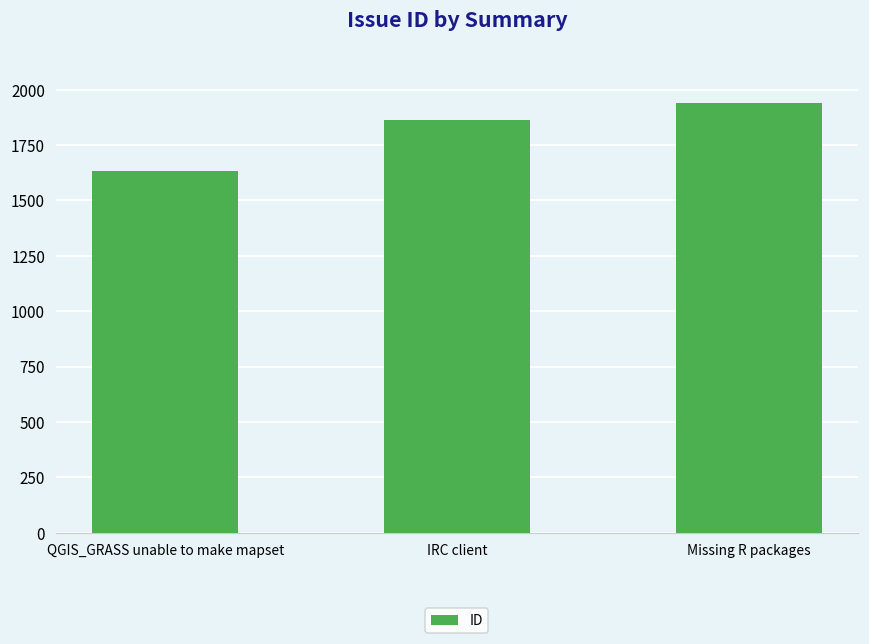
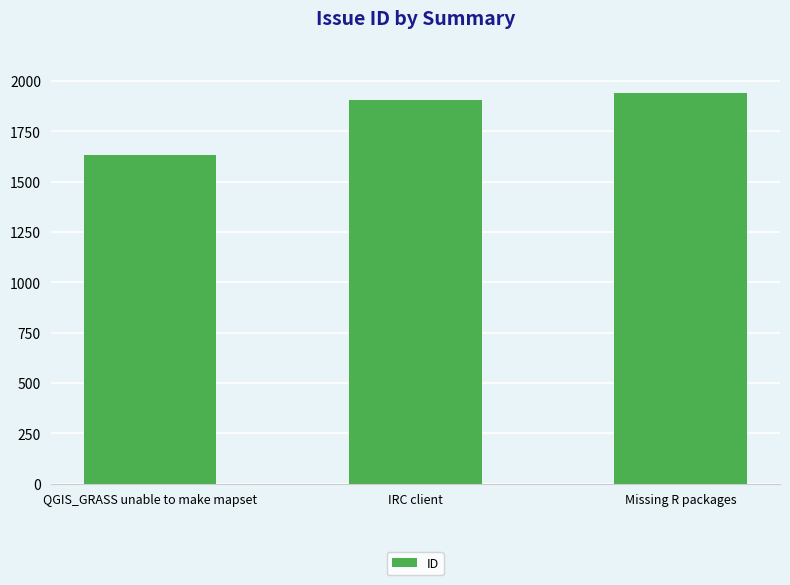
  {
    "QGIS_GRASS unable to make mapset": 1630,
-   "IRC client": 1860,
+   "IRC client": 1910,
    "Missing R packages": 1940
  }
